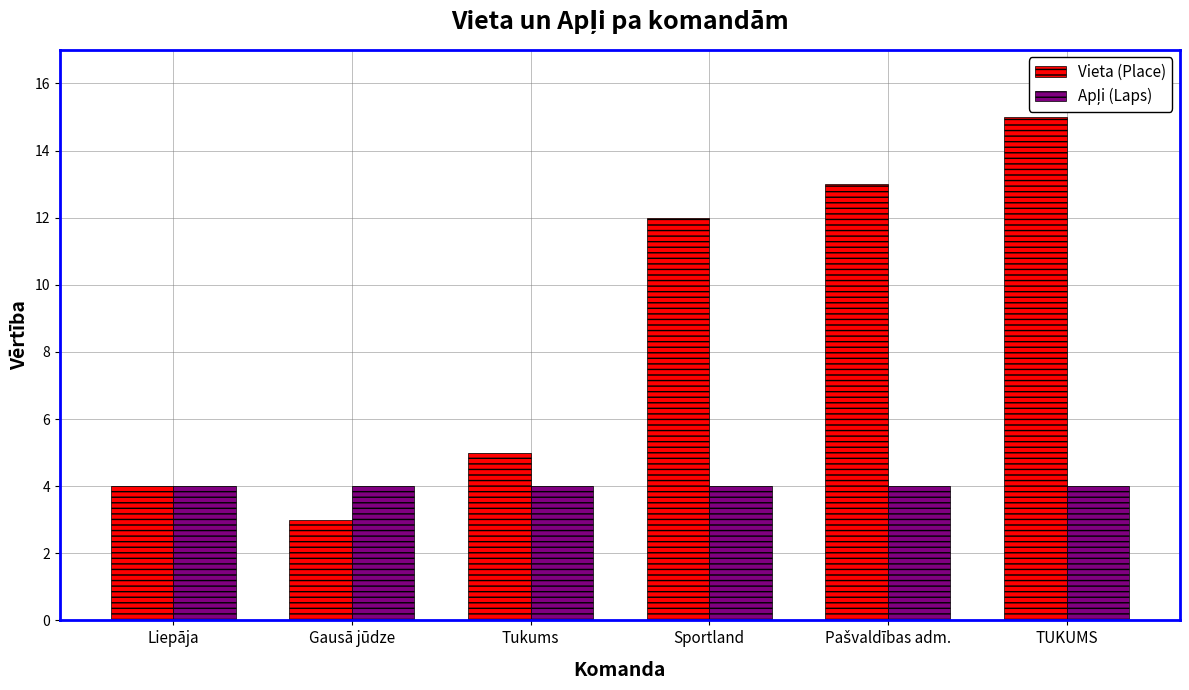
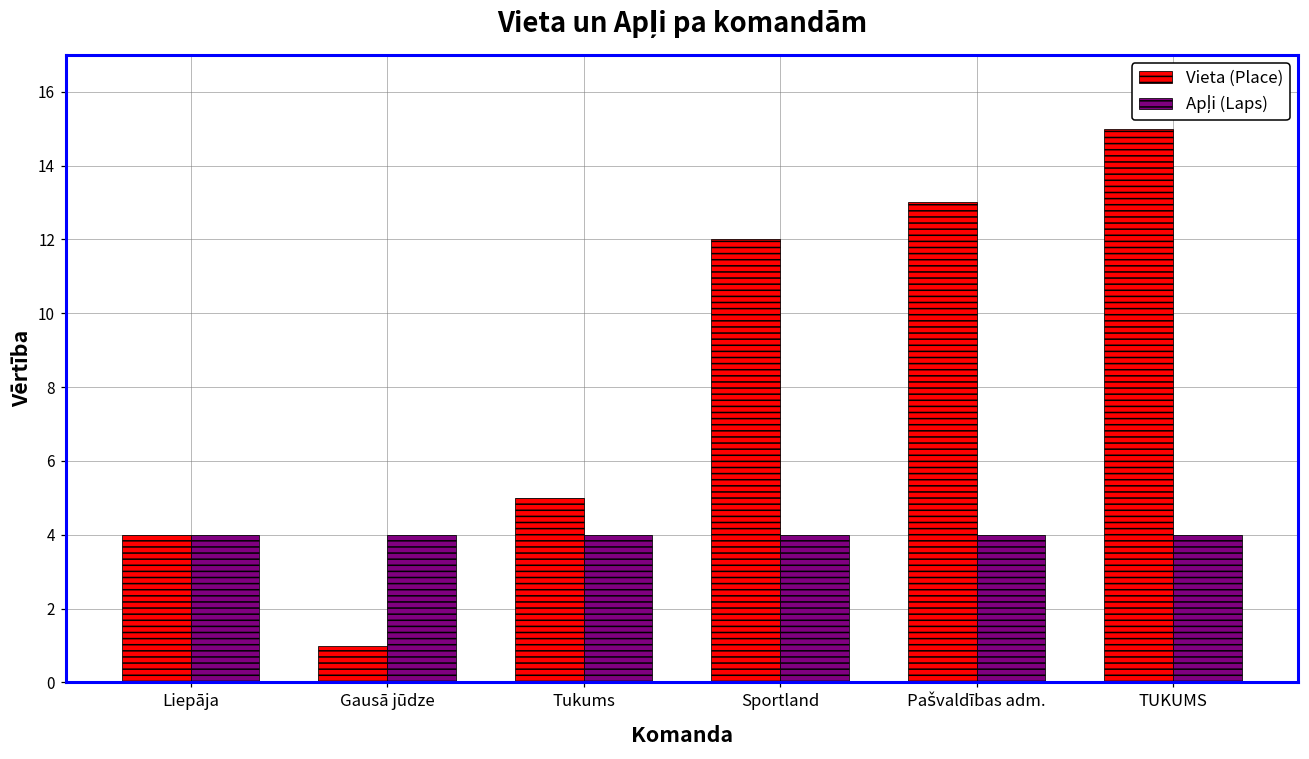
  {
    "Vieta (Place)": {
      "Liepāja": 4,
-     "Gausā jūdze": 3,
+     "Gausā jūdze": 1,
      "Tukums": 5,
      "Sportland": 12,
      "Pašvaldības adm.": 13,
      "TUKUMS": 15
    },
    "Apļi (Laps)": {
      "Liepāja": 4,
      "Gausā jūdze": 4,
      "Tukums": 4,
      "Sportland": 4,
      "Pašvaldības adm.": 4,
      "TUKUMS": 4
    }
  }
